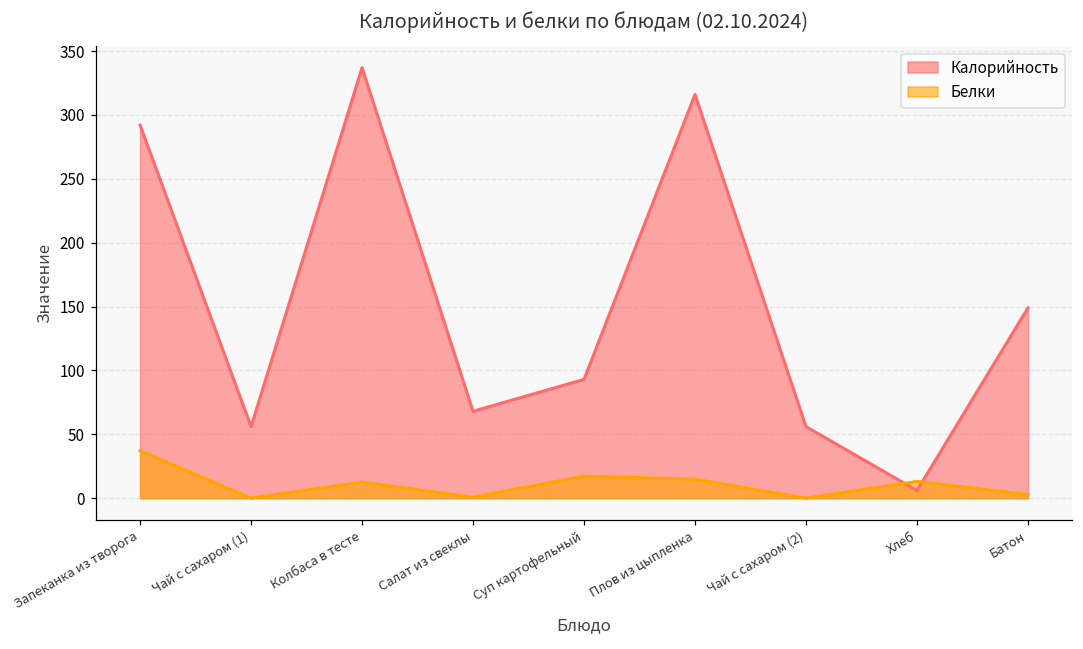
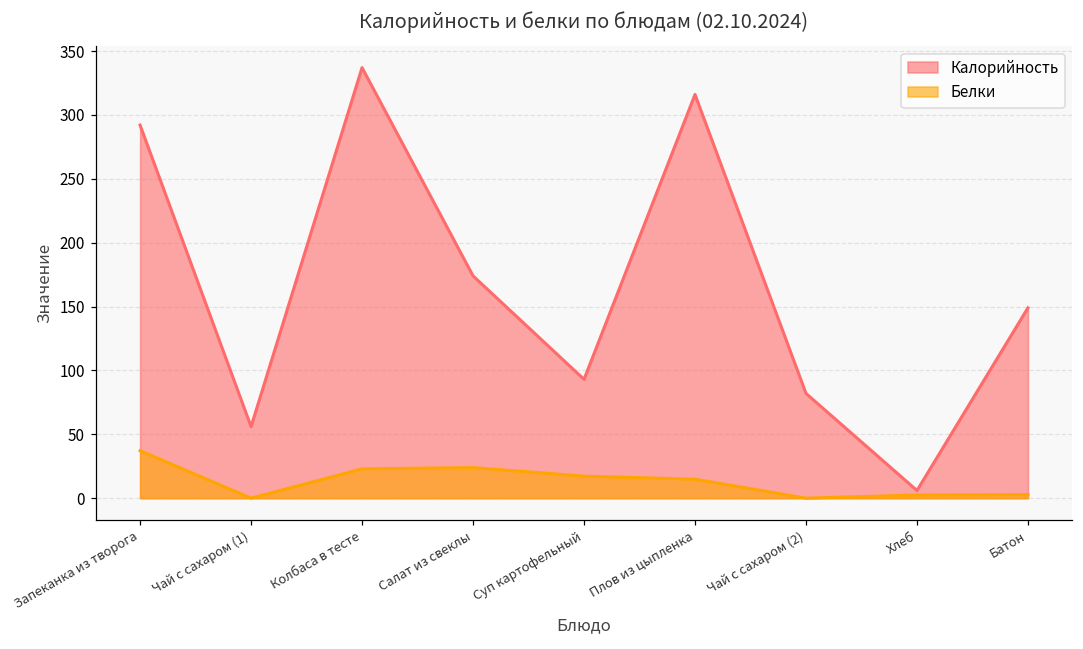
  {
    "Калорийность": {
      "Запеканка из творога": 292,
      "Чай с сахаром (1)": 56,
      "Колбаса в тесте": 337,
-     "Салат из свеклы": 68,
+     "Салат из свеклы": 174,
      "Суп картофельный": 93,
      "Плов из цыпленка": 316,
-     "Чай с сахаром (2)": 56,
+     "Чай с сахаром (2)": 82,
      "Хлеб": 6,
      "Батон": 149
    },
    "Белки": {
      "Запеканка из творога": 37,
      "Чай с сахаром (1)": 0,
-     "Колбаса в тесте": 13,
-     "Салат из свеклы": 1,
+     "Колбаса в тесте": 23,
+     "Салат из свеклы": 24,
      "Суп картофельный": 17,
      "Плов из цыпленка": 15,
      "Чай с сахаром (2)": 0,
-     "Хлеб": 13,
+     "Хлеб": 2,
      "Батон": 3
    }
  }
